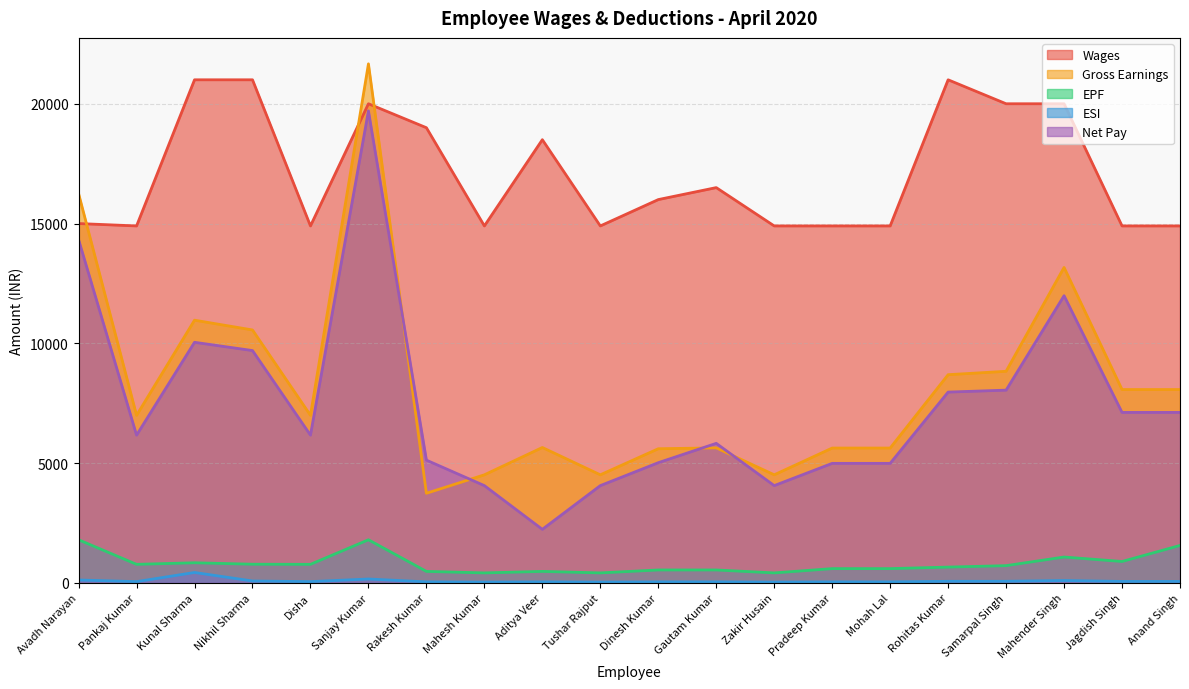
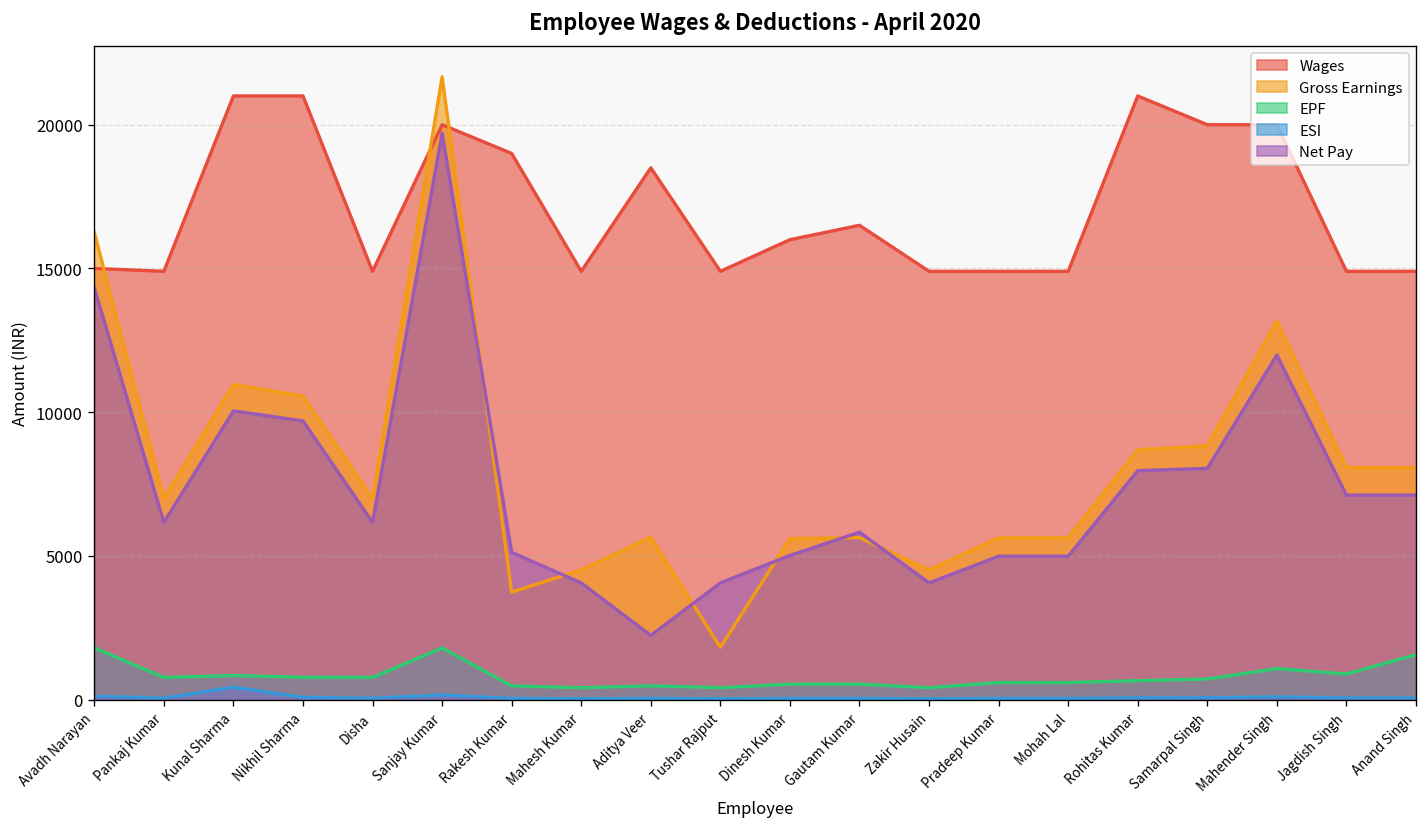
  {
    "Wages": {
      "Avadh Narayan": 15000,
      "Pankaj Kumar": 14900,
      "Kunal Sharma": 21000,
      "Nikhil Sharma": 21000,
      "Disha": 14900,
      "Sanjay Kumar": 20000,
      "Rakesh Kumar": 19000,
      "Mahesh Kumar": 14900,
      "Aditya Veer": 18500,
      "Tushar Rajput": 14900,
      "Dinesh Kumar": 16000,
      "Gautam Kumar": 16500,
      "Zakir Husain": 14900,
      "Pradeep Kumar": 14900,
      "Mohah Lal": 14900,
      "Rohitas Kumar": 21000,
      "Samarpal Singh": 20000,
      "Jagdish Singh": 14900,
      "Anand Singh": 14900
    },
    "Gross Earnings": {
      "Avadh Narayan": 16300,
      "Pankaj Kumar": 7000,
      "Kunal Sharma": 11000,
      "Nikhil Sharma": 10600,
      "Disha": 7000,
      "Sanjay Kumar": 21700,
      "Rakesh Kumar": 3700,
      "Mahesh Kumar": 4500,
      "Aditya Veer": 5700,
-     "Tushar Rajput": 4500,
+     "Tushar Rajput": 1800,
      "Dinesh Kumar": 5600,
      "Gautam Kumar": 5600,
      "Zakir Husain": 4500,
      "Pradeep Kumar": 5600,
      "Mohah Lal": 5600,
      "Rohitas Kumar": 8700,
      "Samarpal Singh": 8800,
      "Mahender Singh": 13200,
      "Jagdish Singh": 8100,
      "Anand Singh": 8100
    },
    "EPF": {
      "Avadh Narayan": 1800,
      "Pankaj Kumar": 800,
      "Kunal Sharma": 800,
      "Nikhil Sharma": 800,
      "Disha": 800,
      "Sanjay Kumar": 1800,
      "Rakesh Kumar": 500,
      "Mahesh Kumar": 400,
      "Aditya Veer": 500,
      "Tushar Rajput": 400,
      "Dinesh Kumar": 500,
      "Gautam Kumar": 500,
      "Zakir Husain": 400,
      "Pradeep Kumar": 600,
      "Mohah Lal": 600,
      "Rohitas Kumar": 700,
      "Samarpal Singh": 700,
      "Mahender Singh": 1100,
      "Jagdish Singh": 900,
      "Anand Singh": 1600
    },
    "ESI": {
      "Avadh Narayan": 100,
      "Pankaj Kumar": 100,
      "Kunal Sharma": 400,
      "Nikhil Sharma": 100,
      "Disha": 100,
      "Sanjay Kumar": 200,
      "Rakesh Kumar": 0,
      "Mahesh Kumar": 0,
      "Aditya Veer": 0,
      "Tushar Rajput": 0,
      "Dinesh Kumar": 0,
      "Gautam Kumar": 0,
      "Zakir Husain": 0,
      "Pradeep Kumar": 0,
      "Mohah Lal": 0,
      "Rohitas Kumar": 100,
      "Samarpal Singh": 100,
      "Mahender Singh": 100,
      "Jagdish Singh": 100,
      "Anand Singh": 100
    },
    "Net Pay": {
      "Avadh Narayan": 14300,
      "Pankaj Kumar": 6200,
      "Kunal Sharma": 10000,
      "Nikhil Sharma": 9700,
      "Disha": 6200,
      "Sanjay Kumar": 19700,
      "Rakesh Kumar": 5100,
      "Mahesh Kumar": 4100,
      "Aditya Veer": 2200,
      "Tushar Rajput": 4100,
      "Dinesh Kumar": 5000,
      "Gautam Kumar": 5800,
      "Zakir Husain": 4100,
      "Pradeep Kumar": 5000,
      "Mohah Lal": 5000,
      "Rohitas Kumar": 8000,
      "Samarpal Singh": 8000,
      "Mahender Singh": 12000,
      "Jagdish Singh": 7100,
      "Anand Singh": 7100
    }
  }
